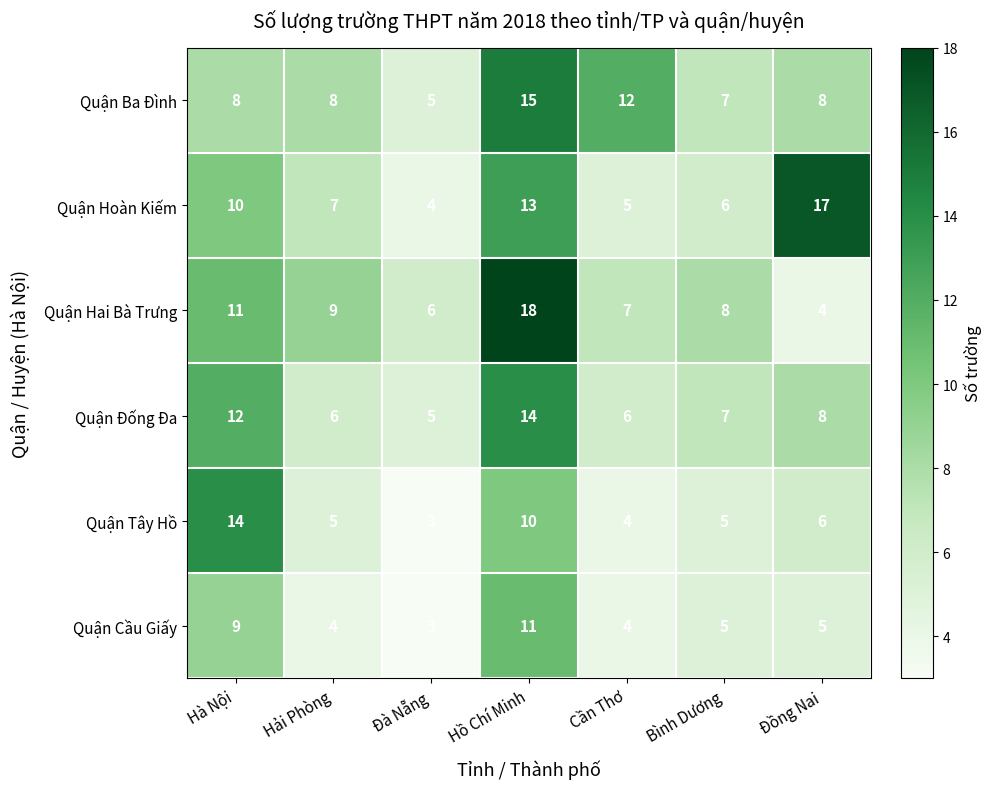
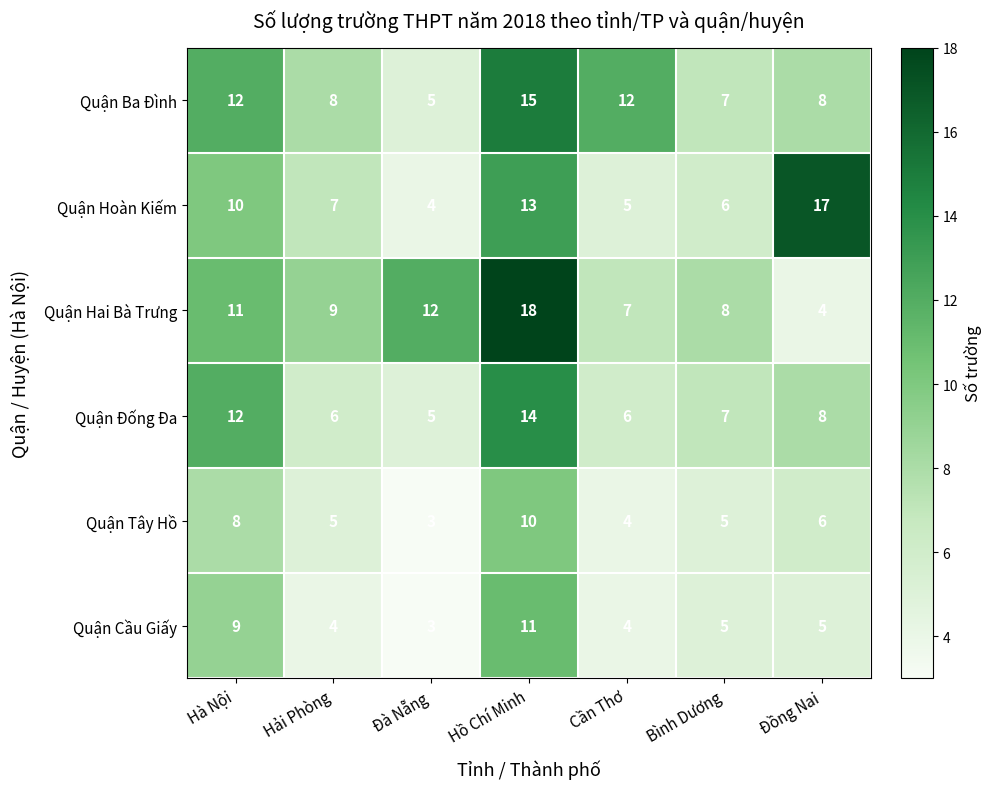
  {
    "Quận Ba Đình": {
-     "Hà Nội": 8,
+     "Hà Nội": 12,
      "Hải Phòng": 8,
      "Hồ Chí Minh": 15,
      "Cần Thơ": 12,
      "Bình Dương": 7,
      "Đồng Nai": 8
    },
    "Quận Hoàn Kiếm": {
      "Hà Nội": 10,
      "Hải Phòng": 7,
      "Hồ Chí Minh": 13,
      "Bình Dương": 6,
      "Đồng Nai": 17
    },
    "Quận Hai Bà Trưng": {
      "Hà Nội": 11,
      "Hải Phòng": 9,
-     "Đà Nẵng": 6,
+     "Đà Nẵng": 12,
      "Hồ Chí Minh": 18,
      "Cần Thơ": 7,
      "Bình Dương": 8
    },
    "Quận Đống Đa": {
      "Hà Nội": 12,
      "Hải Phòng": 6,
      "Hồ Chí Minh": 14,
      "Cần Thơ": 6,
      "Bình Dương": 7,
      "Đồng Nai": 8
    },
    "Quận Tây Hồ": {
-     "Hà Nội": 14,
+     "Hà Nội": 8,
      "Hồ Chí Minh": 10,
      "Đồng Nai": 6
    },
    "Quận Cầu Giấy": {
      "Hà Nội": 9,
      "Hồ Chí Minh": 11
    }
  }
